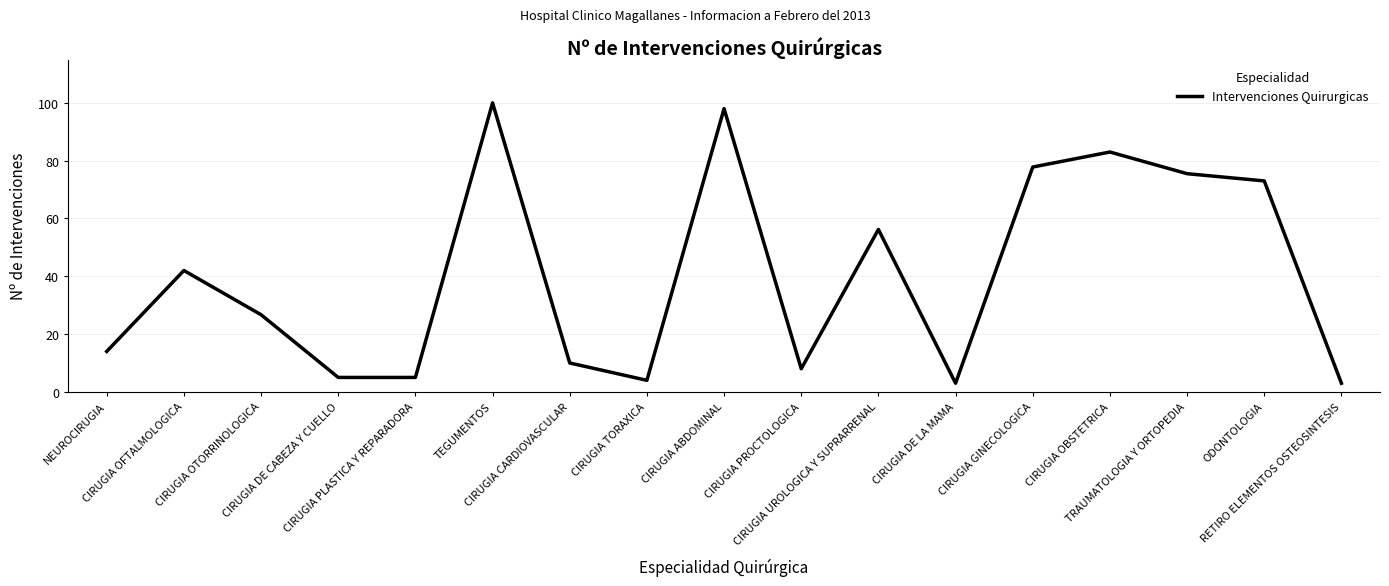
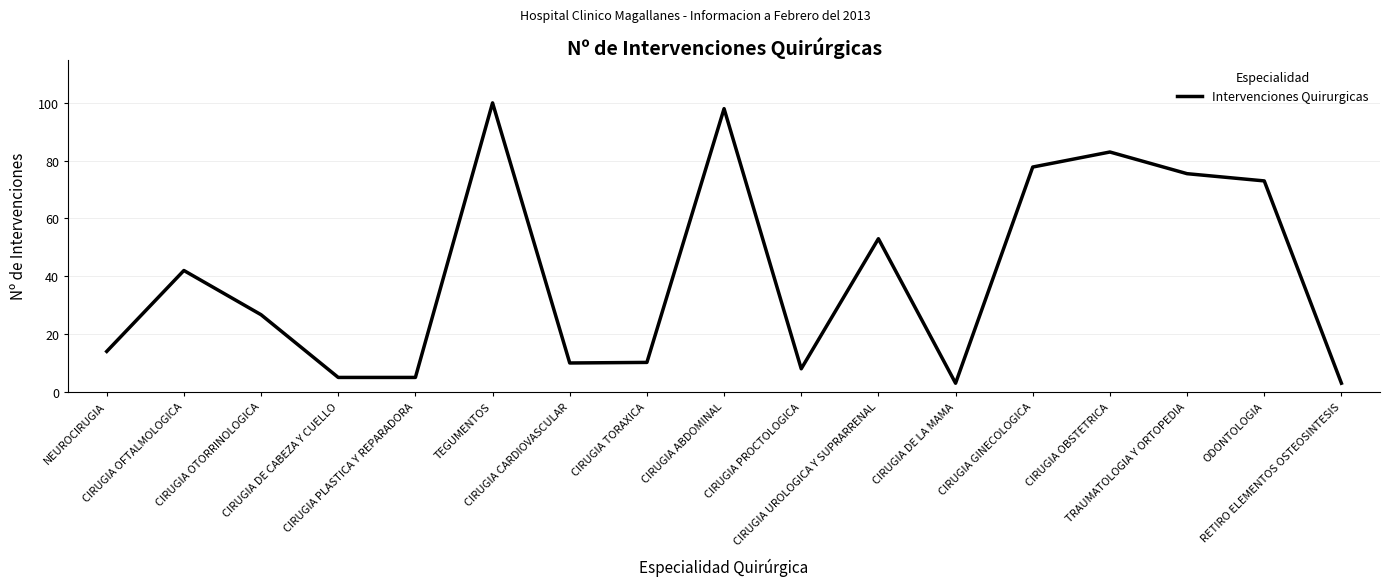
  {
    "NEUROCIRUGIA": 14,
    "CIRUGIA OFTALMOLOGICA": 42,
    "CIRUGIA OTORRINOLOGICA": 27,
    "CIRUGIA DE CABEZA Y CUELLO": 5,
    "CIRUGIA PLASTICA Y REPARADORA": 5,
    "TEGUMENTOS": 100,
    "CIRUGIA CARDIOVASCULAR": 10,
-   "CIRUGIA TORAXICA": 4,
+   "CIRUGIA TORAXICA": 10,
    "CIRUGIA ABDOMINAL": 98,
    "CIRUGIA PROCTOLOGICA": 8,
-   "CIRUGIA UROLOGICA Y SUPRARRENAL": 56,
+   "CIRUGIA UROLOGICA Y SUPRARRENAL": 53,
    "CIRUGIA DE LA MAMA": 3,
    "CIRUGIA GINECOLOGICA": 78,
    "CIRUGIA OBSTETRICA": 83,
    "TRAUMATOLOGIA Y ORTOPEDIA": 76,
    "ODONTOLOGIA": 73,
    "RETIRO ELEMENTOS OSTEOSINTESIS": 3
  }
